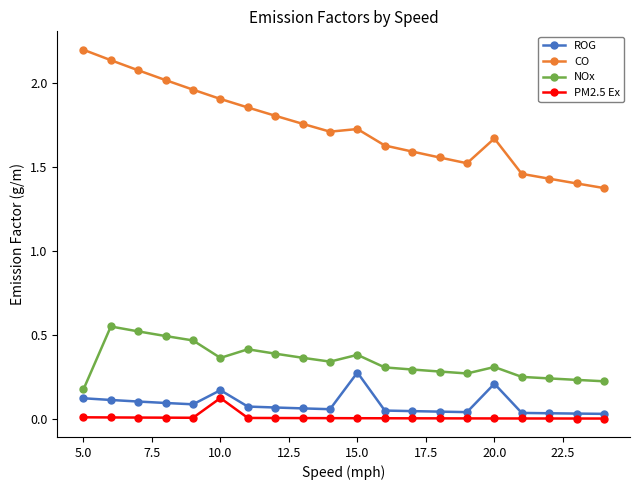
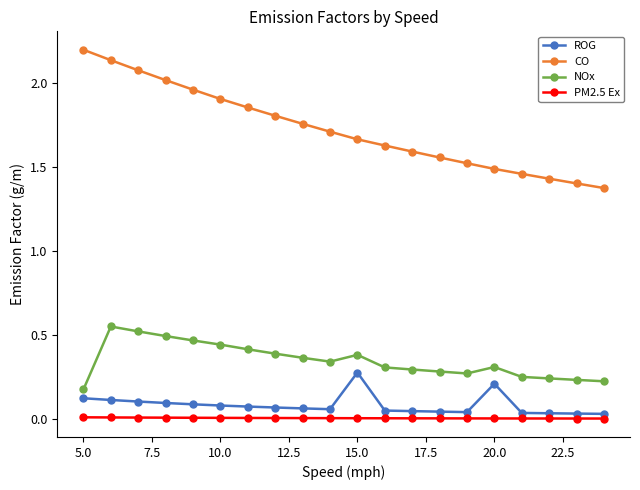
  {
    "ROG": {
      "5.0": 0.12,
-     "10.0": 0.17,
+     "10.0": 0.08,
      "15.0": 0.28,
      "20.0": 0.21
    },
    "CO": {
      "5.0": 2.20,
      "10.0": 1.91,
-     "15.0": 1.73,
-     "20.0": 1.67
+     "15.0": 1.67,
+     "20.0": 1.49
    },
    "NOx": {
      "5.0": 0.18,
-     "10.0": 0.36,
+     "10.0": 0.44,
      "15.0": 0.38,
      "20.0": 0.31
    },
    "PM2.5 Ex": {
      "5.0": 0.01,
-     "10.0": 0.12,
+     "10.0": 0.01,
      "15.0": 0.00,
      "20.0": 0.00
    }
  }
